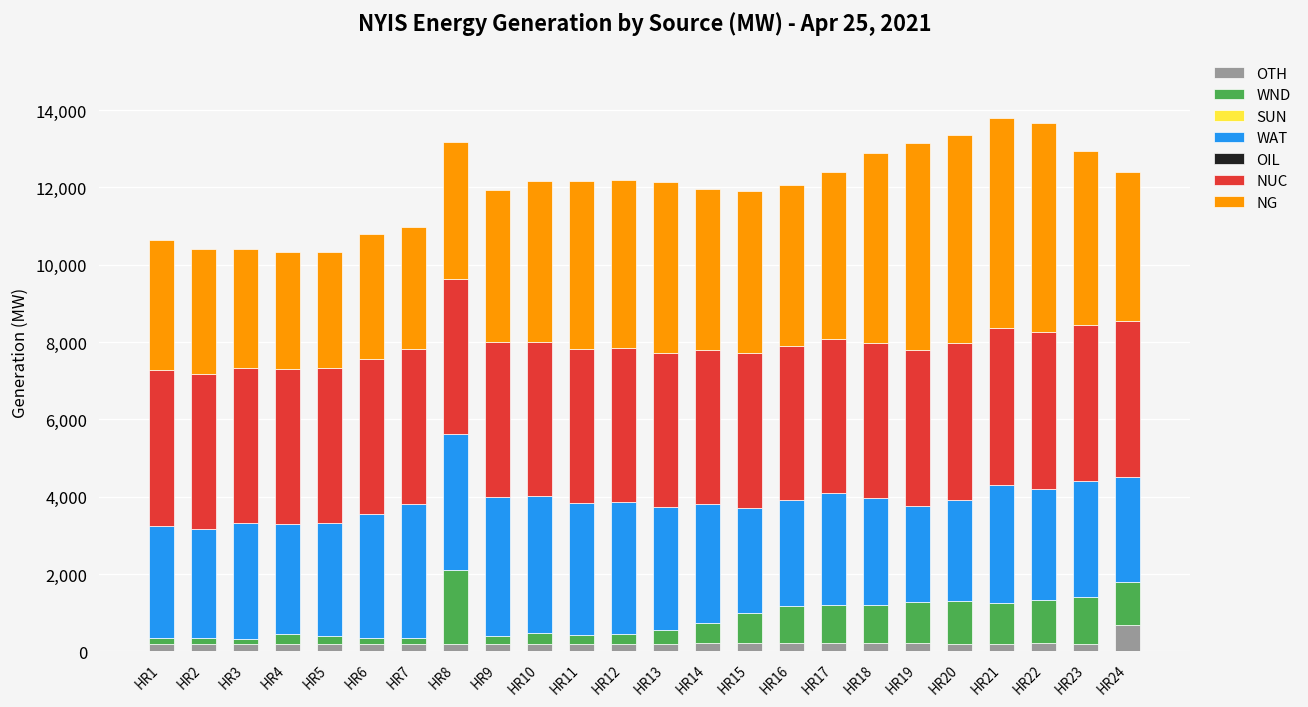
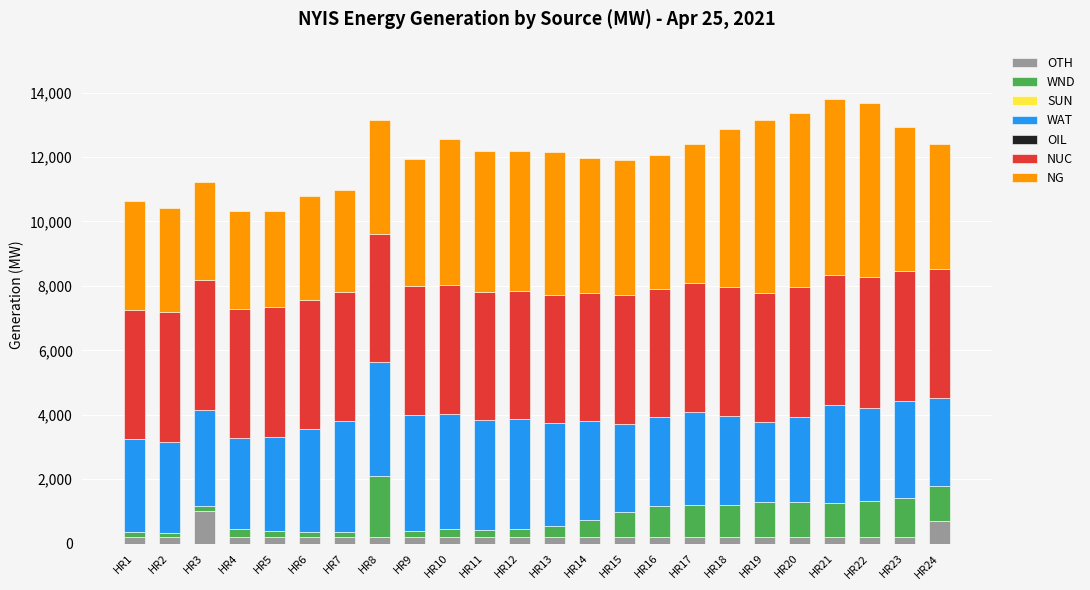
  {
    "OTH": {
      "HR1": "200",
      "HR2": "200",
-     "HR3": "200",
+     "HR3": "1,000",
      "HR4": "200",
      "HR5": "200",
      "HR6": "200",
      "HR7": "200",
      "HR8": "200",
      "HR9": "200",
      "HR10": "200",
      "HR11": "200",
      "HR12": "200",
      "HR13": "200",
      "HR14": "200",
      "HR15": "200",
      "HR16": "200",
      "HR17": "200",
      "HR18": "200",
      "HR19": "200",
      "HR20": "200",
      "HR21": "200",
      "HR22": "200",
      "HR23": "200",
      "HR24": "700"
    },
    "OIL": {
      "HR3": "3,000"
    },
    "NUC": {
      "HR1": "4,000",
      "HR2": "4,000",
      "HR3": "4,000",
      "HR4": "4,000",
      "HR5": "4,000",
      "HR6": "4,000",
      "HR7": "4,000",
      "HR8": "4,000",
      "HR9": "4,000",
      "HR10": "4,000",
      "HR11": "4,000",
      "HR12": "4,000",
      "HR13": "4,000",
      "HR14": "4,000",
      "HR15": "4,000",
      "HR16": "4,000",
      "HR17": "4,000",
      "HR18": "4,000",
      "HR19": "4,000",
      "HR20": "4,100",
      "HR21": "4,100",
      "HR22": "4,100",
      "HR23": "4,000",
      "HR24": "4,000"
    },
    "NG": {
      "HR1": "3,400",
      "HR2": "3,200",
      "HR3": "3,100",
      "HR4": "3,000",
      "HR5": "3,000",
      "HR6": "3,200",
      "HR7": "3,200",
      "HR8": "3,500",
      "HR9": "3,900",
-     "HR10": "4,200",
+     "HR10": "4,500",
      "HR11": "4,400",
      "HR12": "4,300",
      "HR13": "4,400",
      "HR14": "4,200",
      "HR15": "4,200",
      "HR16": "4,100",
      "HR17": "4,300",
      "HR18": "4,900",
      "HR19": "5,400",
      "HR20": "5,400",
      "HR21": "5,500",
      "HR22": "5,400",
      "HR23": "4,500",
      "HR24": "3,900"
    }
  }
